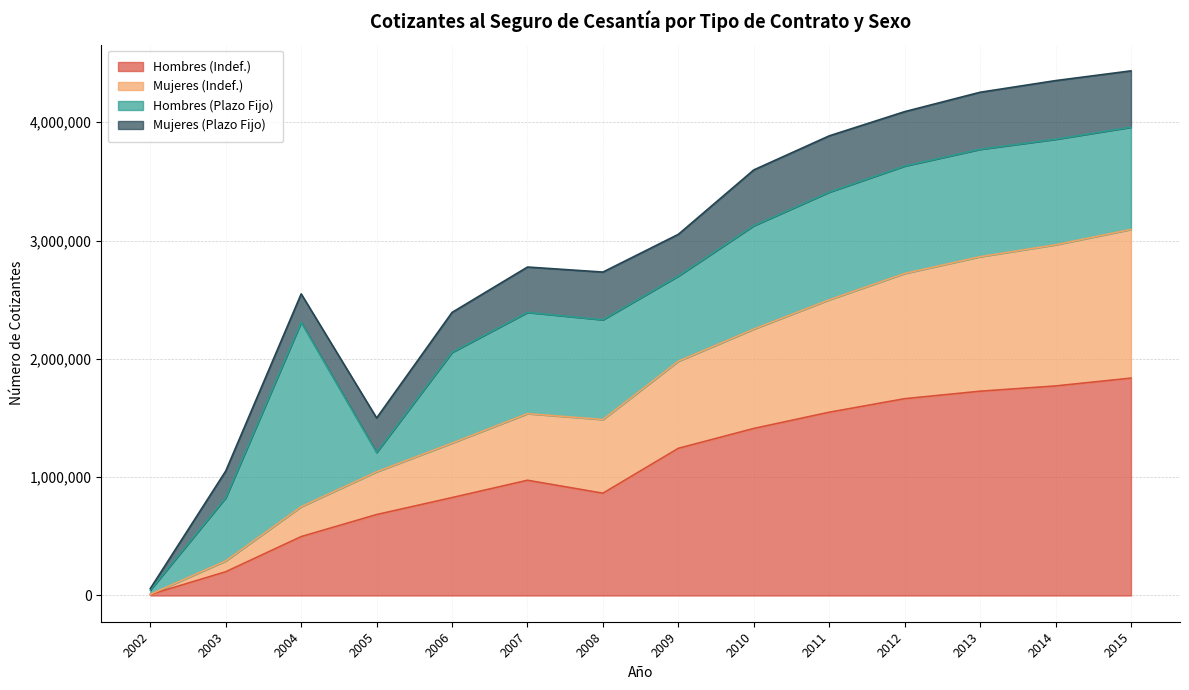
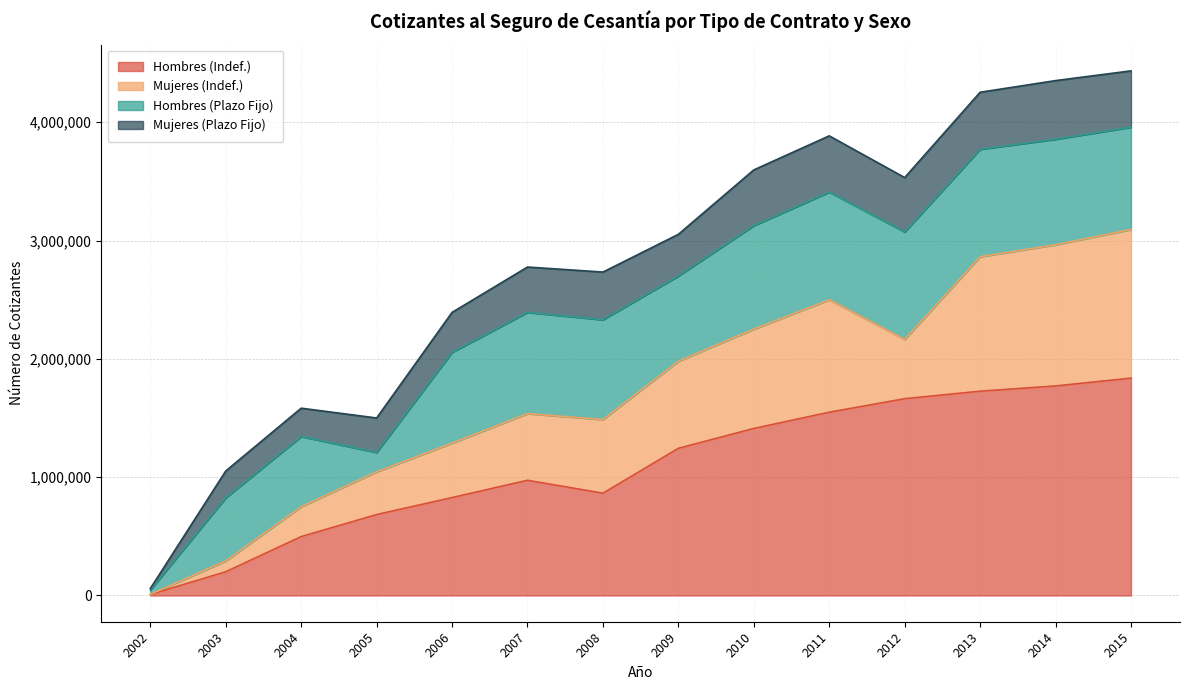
  {
    "Hombres (Indef.)": {
      "2003": "200,000",
      "2004": "500,000",
      "2005": "680,000",
      "2006": "830,000",
      "2007": "970,000",
      "2008": "860,000",
      "2009": "1,240,000",
      "2010": "1,410,000",
      "2011": "1,550,000",
      "2012": "1,660,000",
      "2013": "1,730,000",
      "2014": "1,770,000",
      "2015": "1,840,000"
    },
    "Mujeres (Indef.)": {
      "2003": "90,000",
      "2004": "250,000",
      "2005": "360,000",
      "2006": "460,000",
      "2007": "560,000",
      "2008": "620,000",
      "2009": "740,000",
      "2010": "840,000",
      "2011": "950,000",
-     "2012": "1,060,000",
+     "2012": "500,000",
      "2013": "1,140,000",
      "2014": "1,190,000",
      "2015": "1,260,000"
    },
    "Hombres (Plazo Fijo)": {
      "2003": "530,000",
-     "2004": "1,560,000",
+     "2004": "590,000",
      "2005": "160,000",
      "2006": "770,000",
      "2007": "860,000",
      "2008": "840,000",
      "2009": "720,000",
      "2010": "870,000",
      "2011": "910,000",
      "2012": "910,000",
      "2013": "910,000",
      "2014": "890,000",
      "2015": "860,000"
    },
    "Mujeres (Plazo Fijo)": {
      "2003": "230,000",
      "2004": "240,000",
      "2005": "290,000",
      "2006": "340,000",
      "2007": "380,000",
      "2008": "400,000",
      "2009": "350,000",
      "2010": "470,000",
      "2011": "480,000",
      "2012": "460,000",
      "2013": "480,000",
      "2014": "500,000",
      "2015": "480,000"
    }
  }
